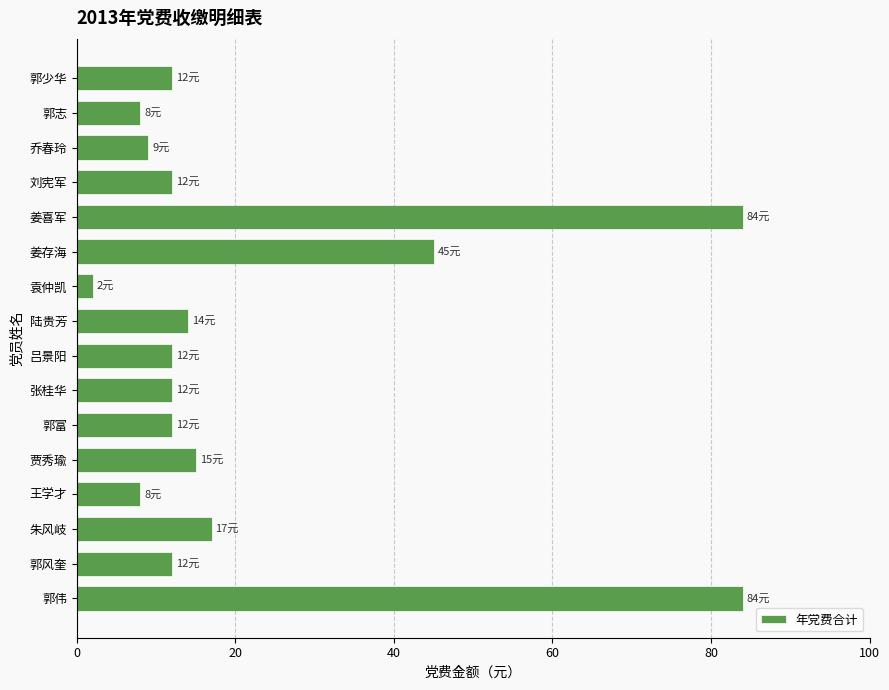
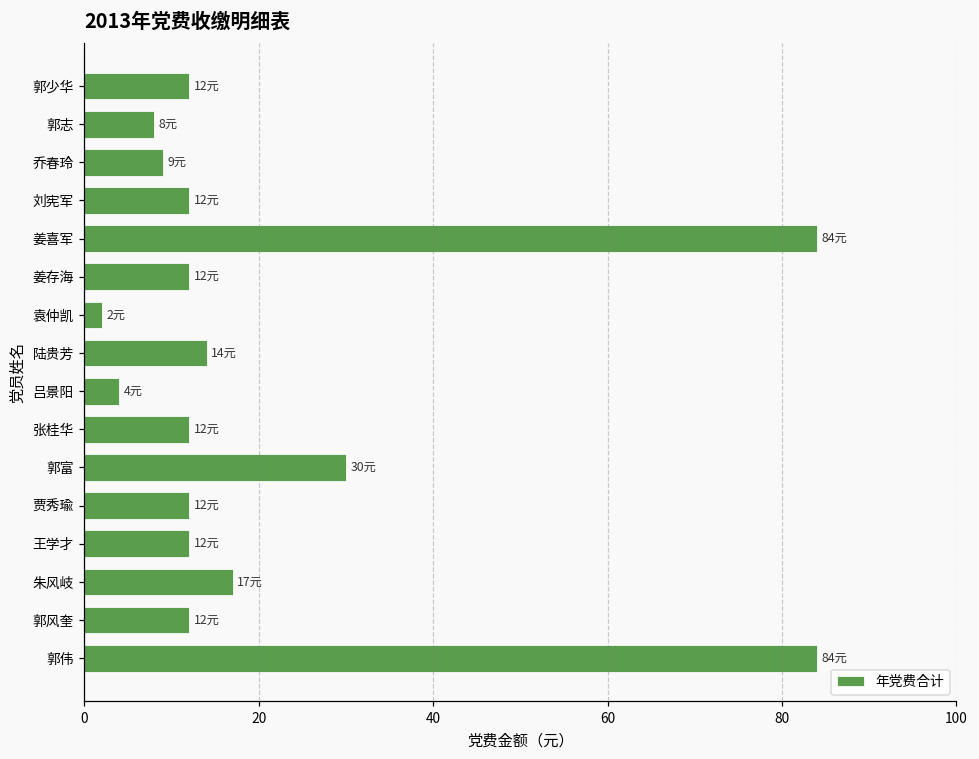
  {
    "郭少华": "12元",
    "郭志": "8元",
    "乔春玲": "9元",
    "刘宪军": "12元",
    "姜喜军": "84元",
-   "姜存海": "45元",
+   "姜存海": "12元",
    "袁仲凯": "2元",
    "陆贵芳": "14元",
-   "吕景阳": "12元",
+   "吕景阳": "4元",
    "张桂华": "12元",
-   "郭富": "12元",
-   "贾秀瑜": "15元",
-   "王学才": "8元",
+   "郭富": "30元",
+   "贾秀瑜": "12元",
+   "王学才": "12元",
    "朱风岐": "17元",
    "郭风奎": "12元",
    "郭伟": "84元"
  }
